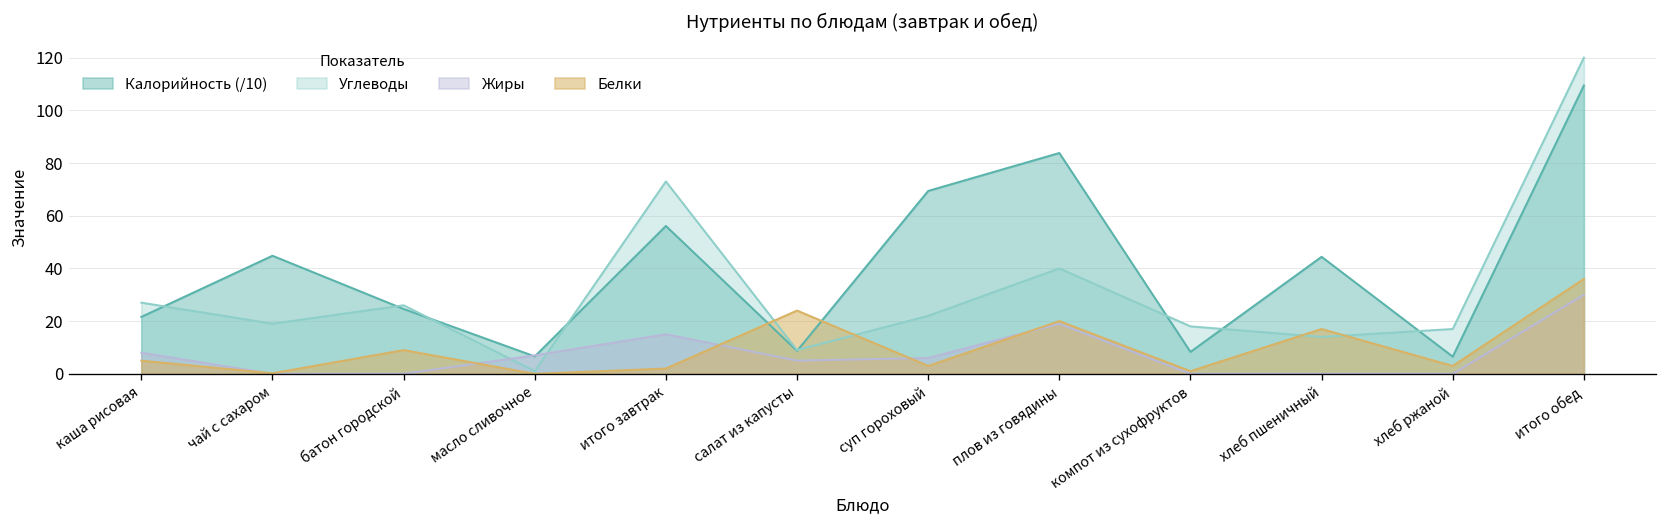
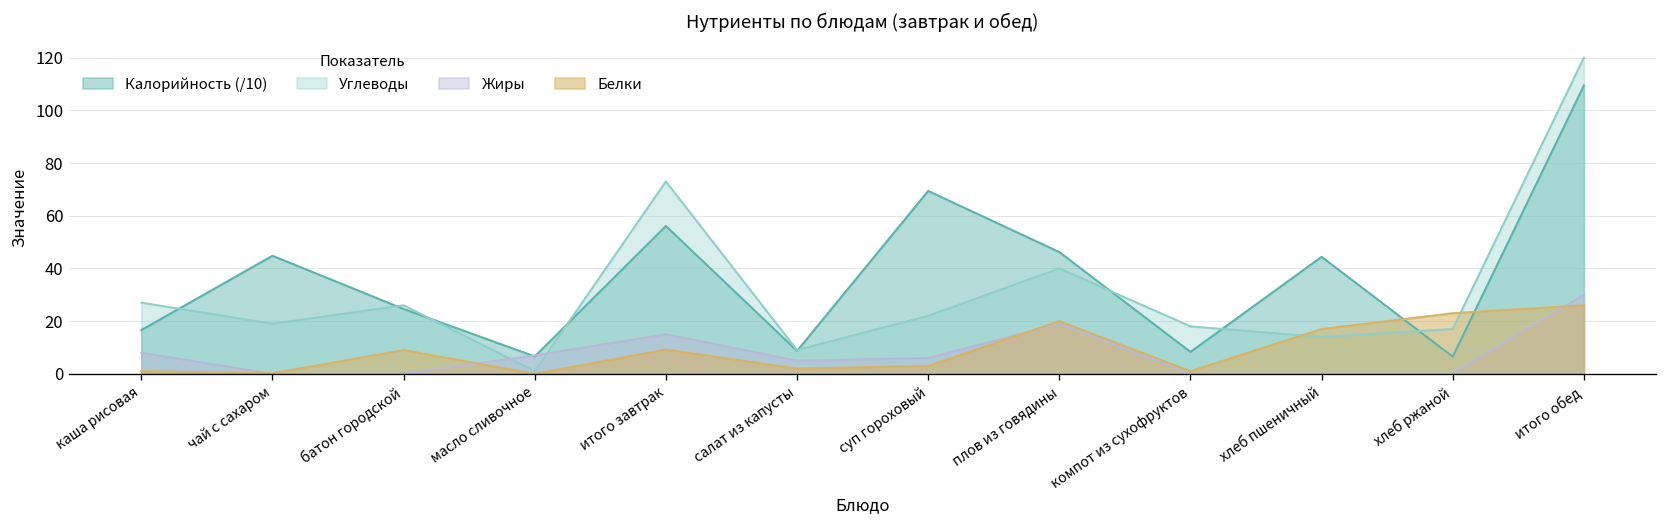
  {
    "Калорийность (/10)": {
-     "каша рисовая": 22,
+     "каша рисовая": 17,
      "чай с сахаром": 45,
      "батон городской": 25,
      "итого завтрак": 56,
      "суп гороховый": 69,
-     "плов из говядины": 84,
+     "плов из говядины": 46,
      "компот из сухофруктов": 8,
      "хлеб пшеничный": 44,
      "хлеб ржаной": 7,
      "итого обед": 109
    },
    "Белки": {
-     "каша рисовая": 5,
+     "каша рисовая": 1,
      "батон городской": 9,
-     "итого завтрак": 2,
-     "салат из капусты": 24,
+     "итого завтрак": 9,
+     "салат из капусты": 2,
      "суп гороховый": 3,
      "хлеб пшеничный": 17,
-     "хлеб ржаной": 3,
-     "итого обед": 36
+     "хлеб ржаной": 23,
+     "итого обед": 26
    }
  }
